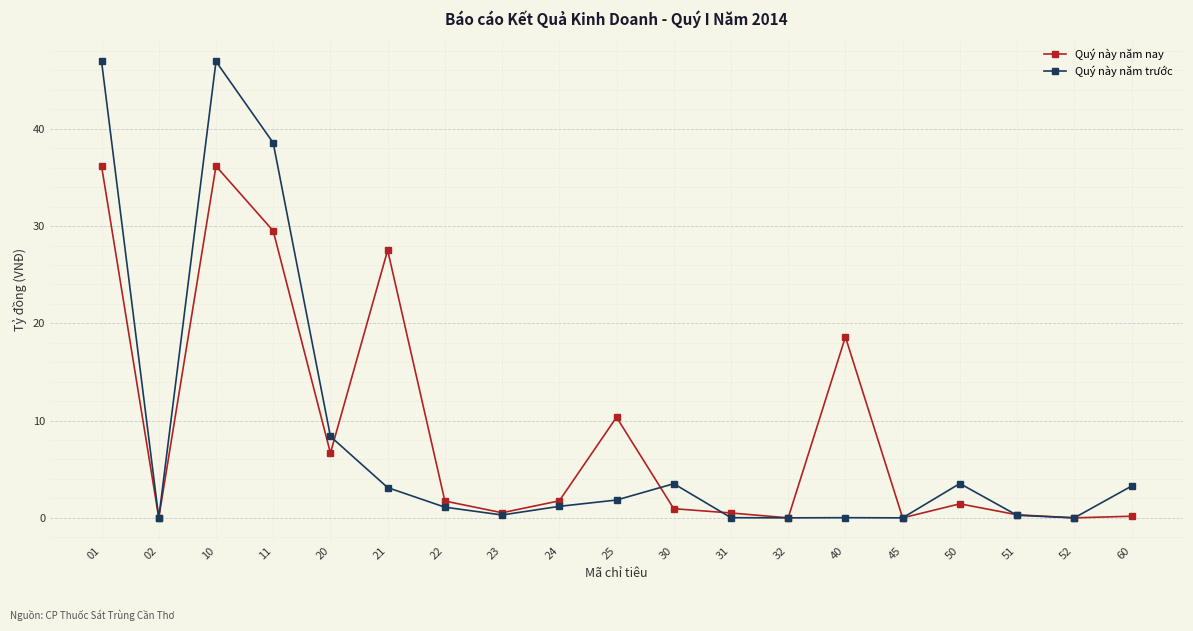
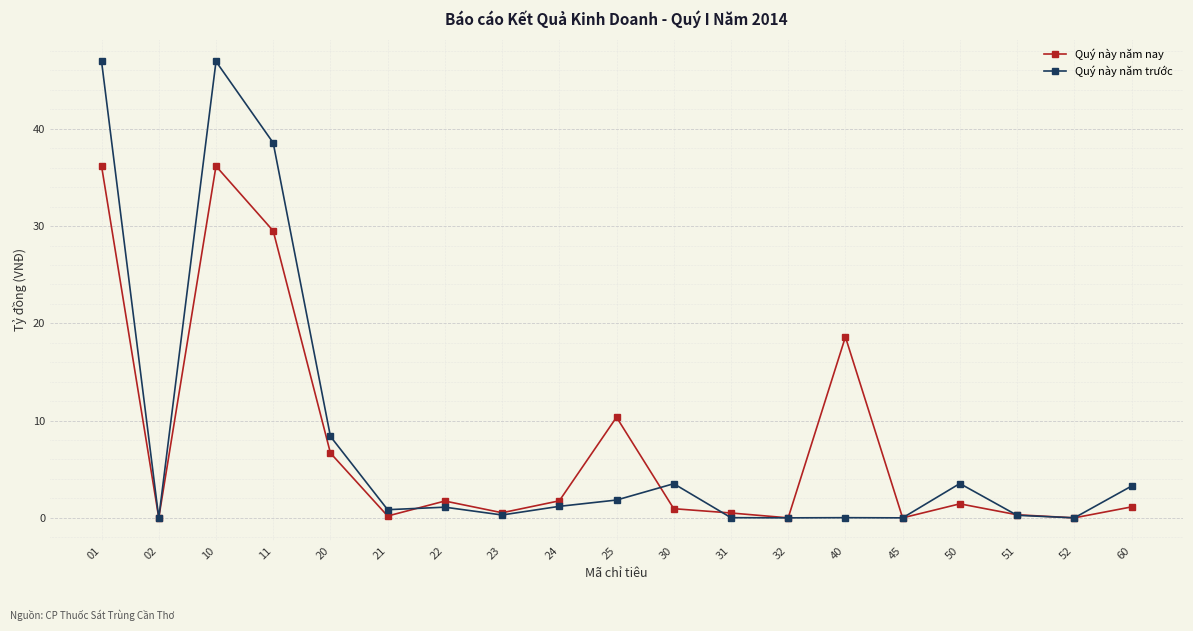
  {
    "Quý này năm nay": {
      "01": 36,
      "10": 36,
      "11": 30,
      "20": 7,
-     "21": 28,
+     "21": 0,
      "22": 2,
      "24": 2,
      "25": 10,
      "30": 1,
      "31": 1,
      "40": 19,
      "50": 1,
-     "60": 0
+     "60": 1
    },
    "Quý này năm trước": {
      "01": 47,
      "10": 47,
      "11": 39,
      "20": 8,
-     "21": 3,
+     "21": 1,
      "22": 1,
      "24": 1,
      "25": 2,
      "30": 4,
      "31": 0,
      "40": 0,
      "50": 4,
      "60": 3
    }
  }
